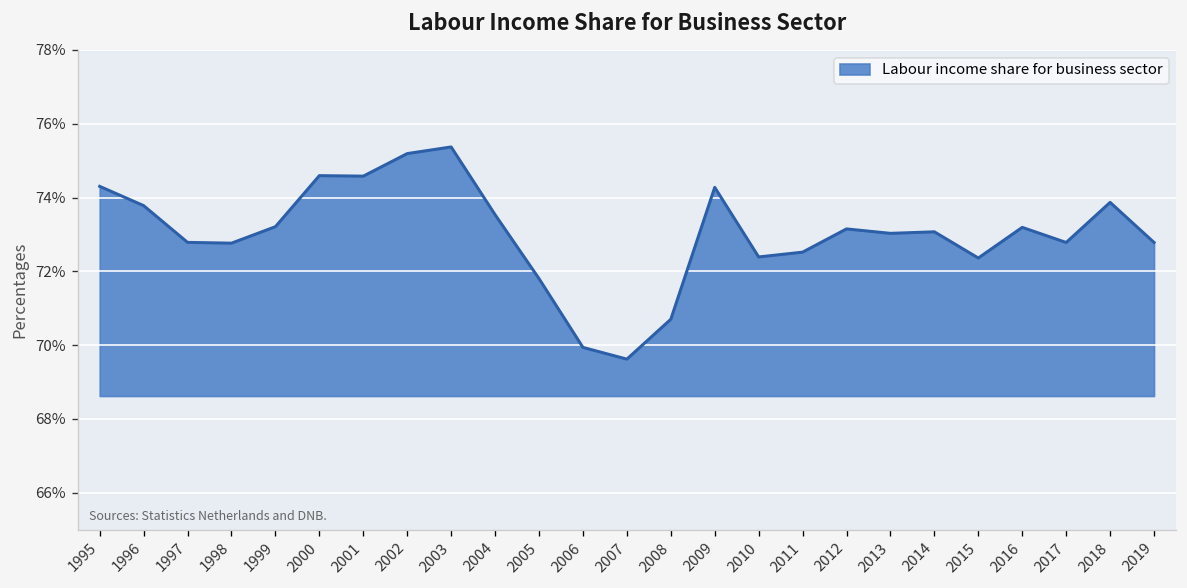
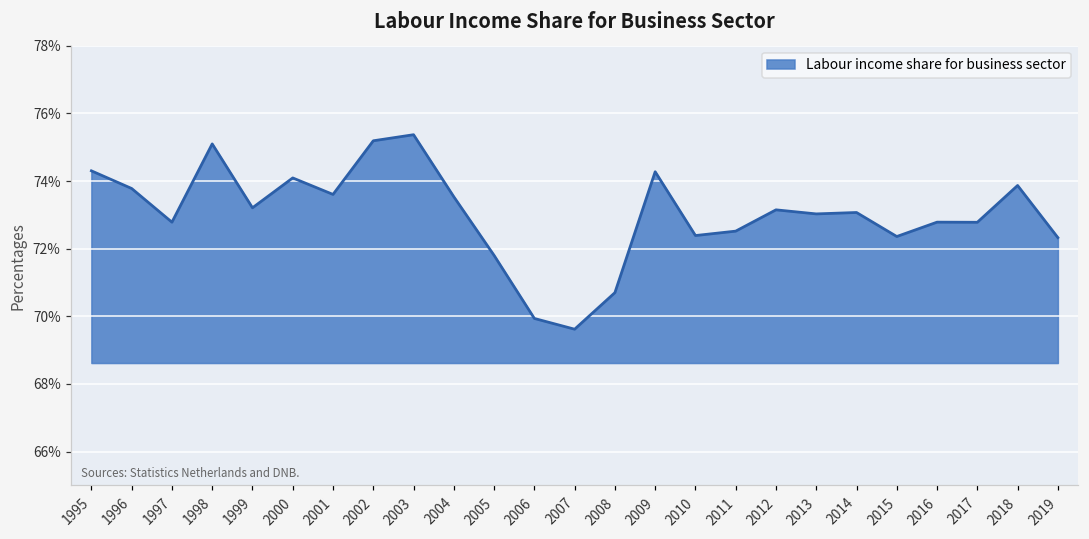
  {
    "1995": "74.3%",
    "1996": "73.8%",
    "1997": "72.8%",
-   "1998": "72.8%",
+   "1998": "75.1%",
    "1999": "73.2%",
-   "2000": "74.6%",
-   "2001": "74.6%",
+   "2000": "74.1%",
+   "2001": "73.6%",
    "2002": "75.2%",
    "2003": "75.4%",
    "2004": "73.5%",
    "2005": "71.8%",
    "2006": "69.9%",
    "2007": "69.6%",
    "2008": "70.7%",
    "2009": "74.3%",
    "2010": "72.4%",
    "2011": "72.5%",
    "2012": "73.2%",
    "2013": "73.0%",
    "2014": "73.1%",
    "2015": "72.4%",
-   "2016": "73.2%",
+   "2016": "72.8%",
    "2017": "72.8%",
    "2018": "73.9%",
-   "2019": "72.8%"
+   "2019": "72.3%"
  }
